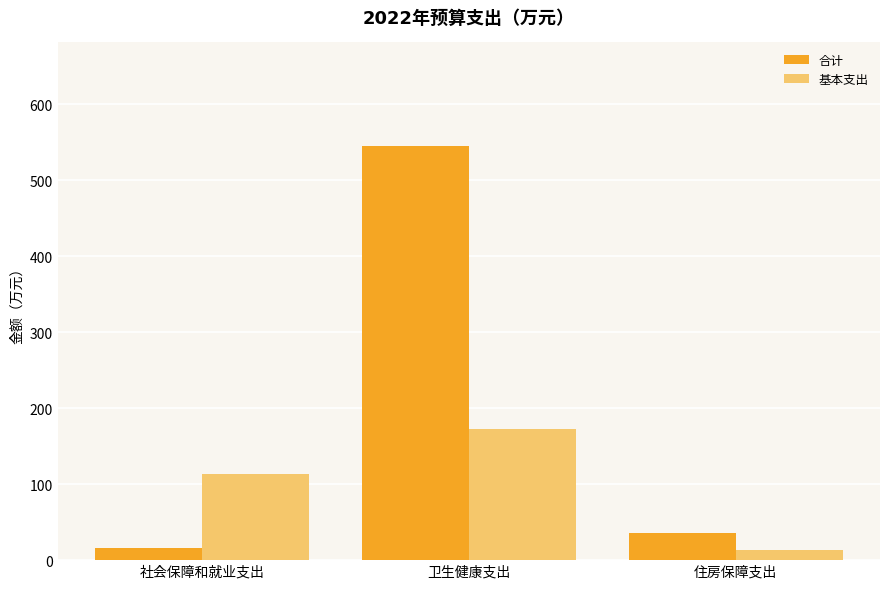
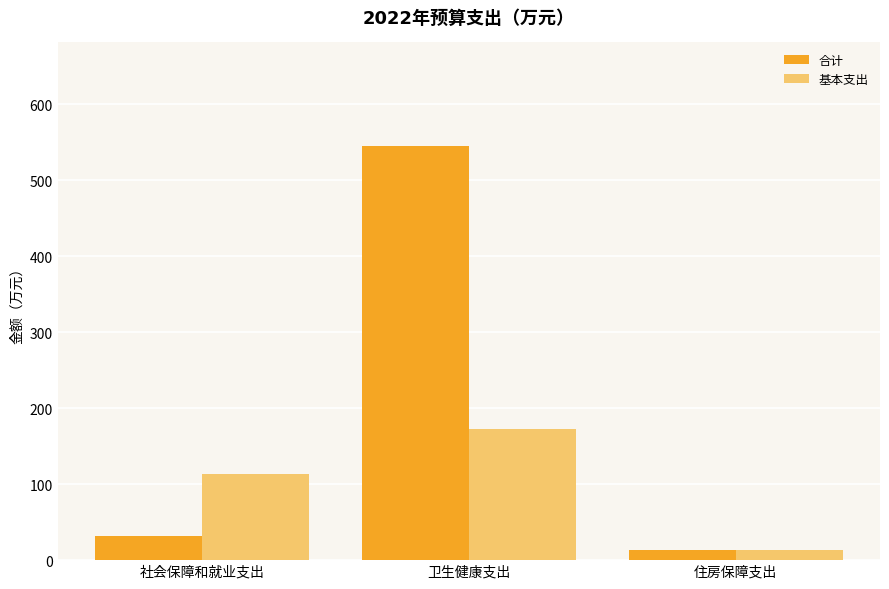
  {
    "合计": {
-     "社会保障和就业支出": 20,
+     "社会保障和就业支出": 30,
      "卫生健康支出": 550,
-     "住房保障支出": 40
+     "住房保障支出": 10
    },
    "基本支出": {
      "社会保障和就业支出": 110,
      "卫生健康支出": 170,
      "住房保障支出": 10
    }
  }
